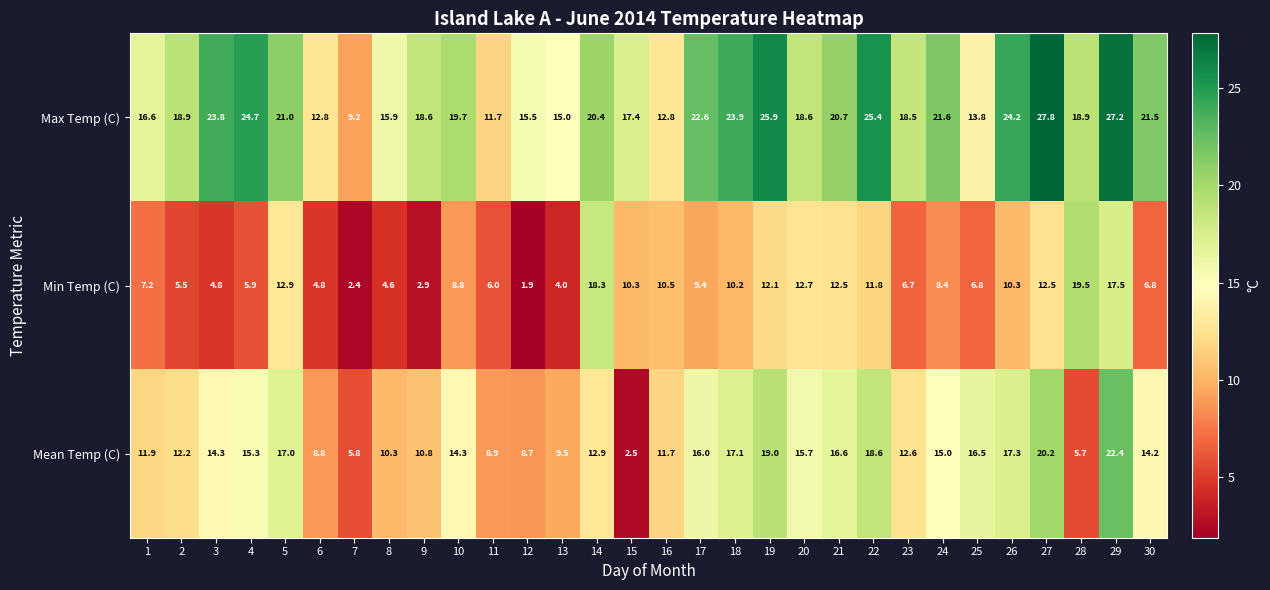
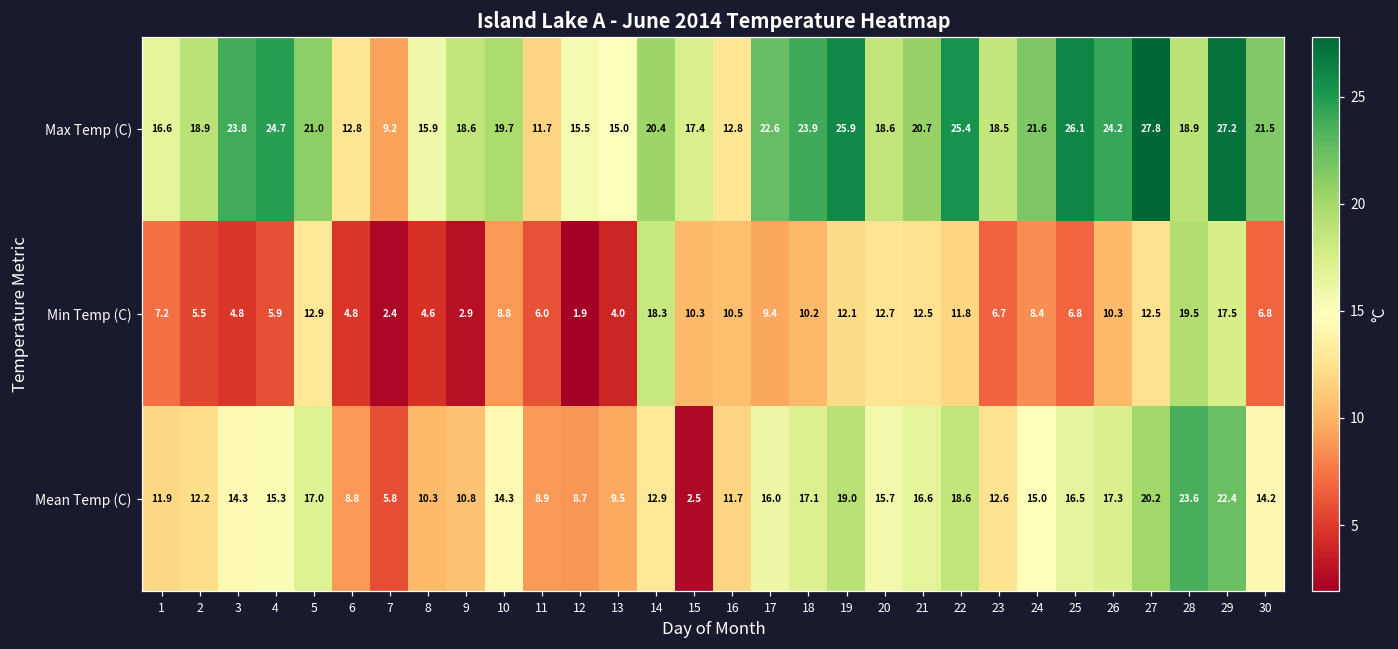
  {
    "Max Temp (C)": {
      "1": 16.6,
      "2": 18.9,
      "3": 23.8,
      "4": 24.7,
      "5": 21.0,
      "6": 12.8,
      "7": 9.2,
      "8": 15.9,
      "9": 18.6,
      "10": 19.7,
      "11": 11.7,
      "12": 15.5,
      "13": 15.0,
      "14": 20.4,
      "15": 17.4,
      "16": 12.8,
      "17": 22.6,
      "18": 23.9,
      "19": 25.9,
      "20": 18.6,
      "21": 20.7,
      "22": 25.4,
      "23": 18.5,
      "24": 21.6,
-     "25": 13.8,
+     "25": 26.1,
      "26": 24.2,
      "27": 27.8,
      "28": 18.9,
      "29": 27.2,
      "30": 21.5
    },
    "Min Temp (C)": {
      "1": 7.2,
      "2": 5.5,
      "3": 4.8,
      "4": 5.9,
      "5": 12.9,
      "6": 4.8,
      "7": 2.4,
      "8": 4.6,
      "9": 2.9,
      "10": 8.8,
      "11": 6.0,
      "12": 1.9,
      "13": 4.0,
      "14": 18.3,
      "15": 10.3,
      "16": 10.5,
      "17": 9.4,
      "18": 10.2,
      "19": 12.1,
      "20": 12.7,
      "21": 12.5,
      "22": 11.8,
      "23": 6.7,
      "24": 8.4,
      "25": 6.8,
      "26": 10.3,
      "27": 12.5,
      "28": 19.5,
      "29": 17.5,
      "30": 6.8
    },
    "Mean Temp (C)": {
      "1": 11.9,
      "2": 12.2,
      "3": 14.3,
      "4": 15.3,
      "5": 17.0,
      "6": 8.8,
      "7": 5.8,
      "8": 10.3,
      "9": 10.8,
      "10": 14.3,
      "11": 8.9,
      "12": 8.7,
      "13": 9.5,
      "14": 12.9,
      "15": 2.5,
      "16": 11.7,
      "17": 16.0,
      "18": 17.1,
      "19": 19.0,
      "20": 15.7,
      "21": 16.6,
      "22": 18.6,
      "23": 12.6,
      "24": 15.0,
      "25": 16.5,
      "26": 17.3,
      "27": 20.2,
-     "28": 5.7,
+     "28": 23.6,
      "29": 22.4,
      "30": 14.2
    }
  }
